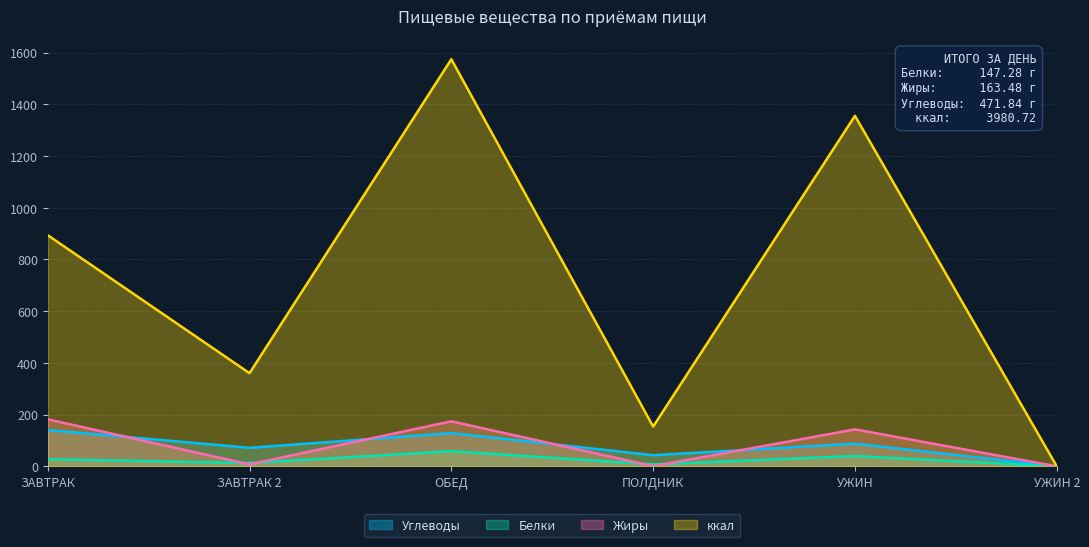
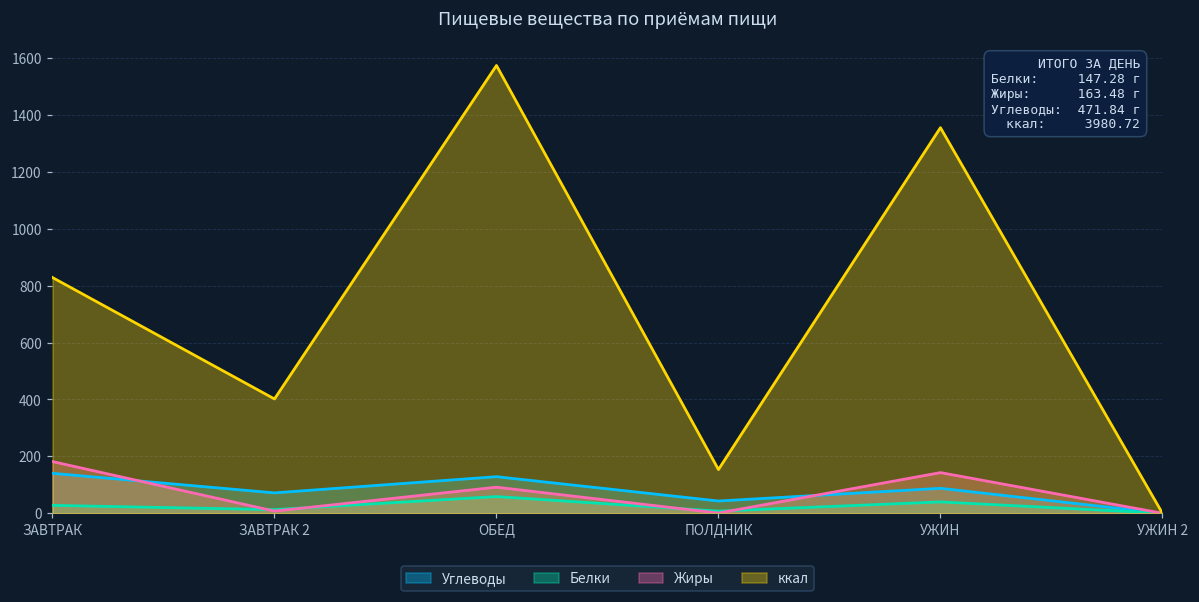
  {
    "Жиры": {
      "ЗАВТРАК": 180,
-     "ОБЕД": 170,
+     "ОБЕД": 90,
      "УЖИН": 140
    },
    "ккал": {
-     "ЗАВТРАК": 890,
-     "ЗАВТРАК 2": 360,
+     "ЗАВТРАК": 830,
+     "ЗАВТРАК 2": 400,
      "ОБЕД": 1570,
      "ПОЛДНИК": 150,
      "УЖИН": 1360
    }
  }
